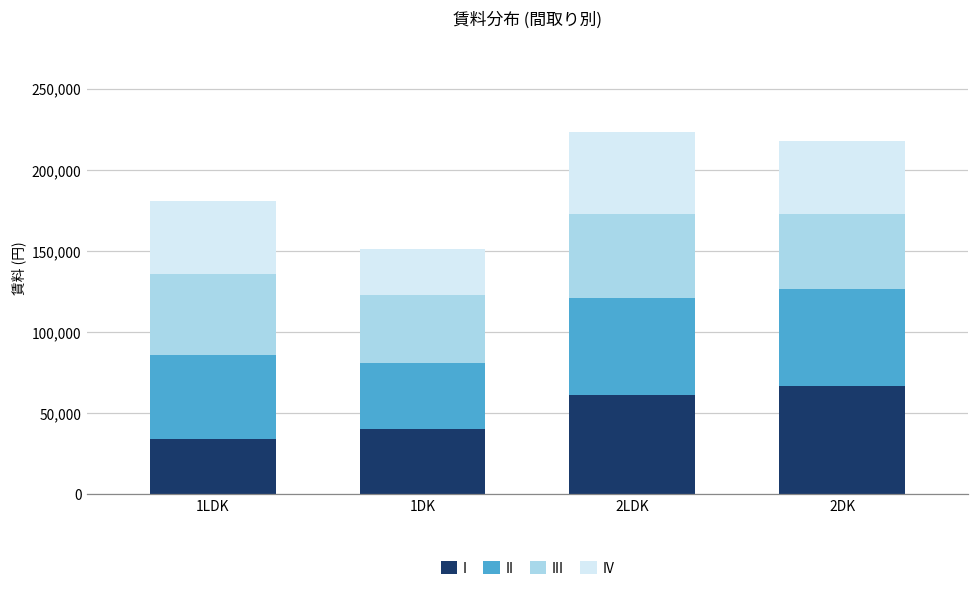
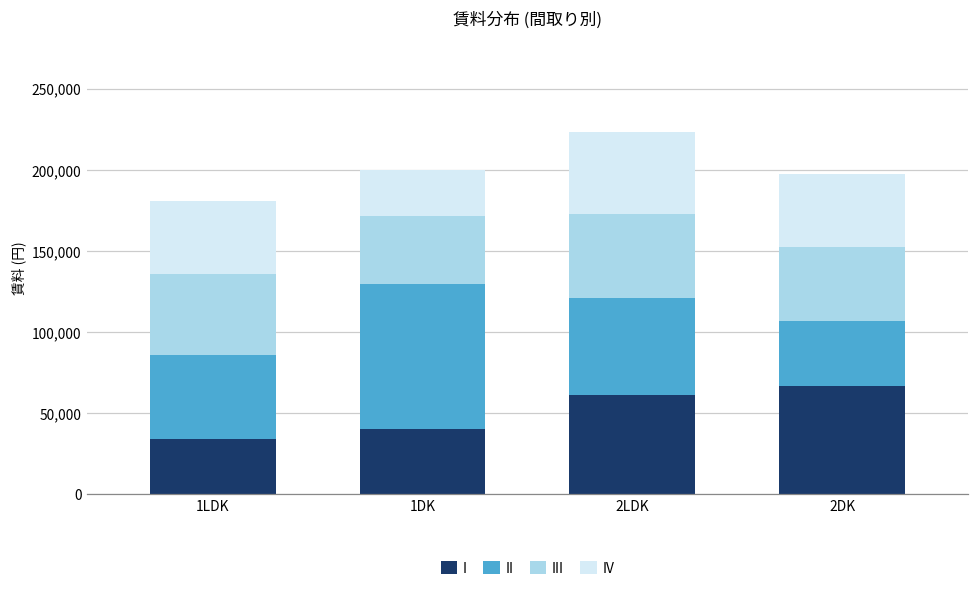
  {
    "I": {
      "1LDK": "34,000",
      "1DK": "40,000",
      "2LDK": "61,000",
      "2DK": "66,000"
    },
    "II": {
      "1LDK": "52,000",
-     "1DK": "41,000",
+     "1DK": "90,000",
      "2LDK": "60,000",
-     "2DK": "60,000"
+     "2DK": "40,000"
    }
  }
